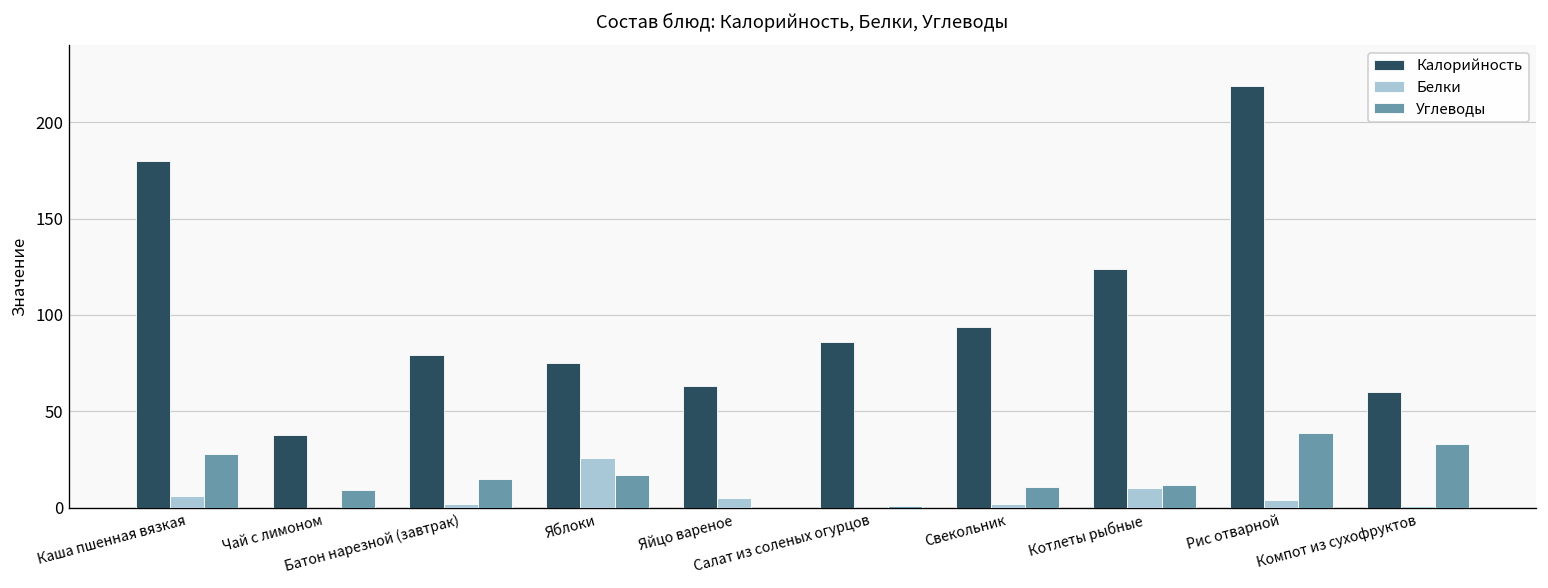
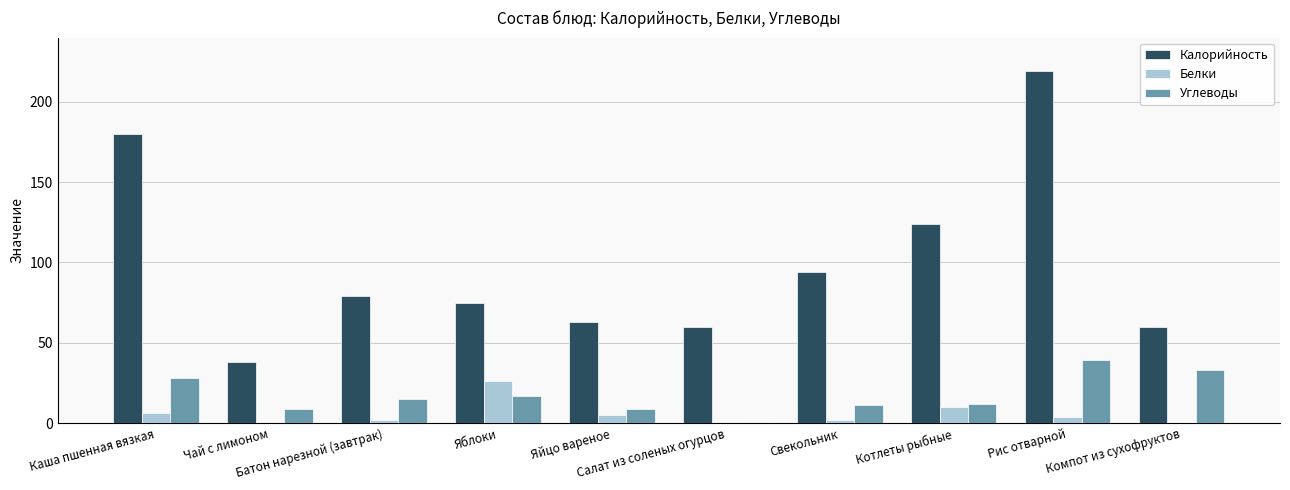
  {
    "Калорийность": {
      "Каша пшенная вязкая": 180,
      "Чай с лимоном": 38,
      "Батон нарезной (завтрак)": 79,
      "Яблоки": 75,
      "Яйцо вареное": 63,
-     "Салат из соленых огурцов": 86,
+     "Салат из соленых огурцов": 60,
      "Свекольник": 94,
      "Котлеты рыбные": 124,
      "Рис отварной": 219,
      "Компот из сухофруктов": 60
    },
    "Белки": {
      "Каша пшенная вязкая": 6,
      "Чай с лимоном": 0,
      "Батон нарезной (завтрак)": 2,
      "Яблоки": 26,
      "Яйцо вареное": 5,
      "Салат из соленых огурцов": 0,
      "Свекольник": 2,
      "Котлеты рыбные": 10,
      "Рис отварной": 4
    },
    "Углеводы": {
      "Каша пшенная вязкая": 28,
      "Чай с лимоном": 9,
      "Батон нарезной (завтрак)": 15,
      "Яблоки": 17,
-     "Яйцо вареное": 0,
+     "Яйцо вареное": 9,
      "Свекольник": 11,
      "Котлеты рыбные": 12,
      "Рис отварной": 39,
      "Компот из сухофруктов": 33
    }
  }
